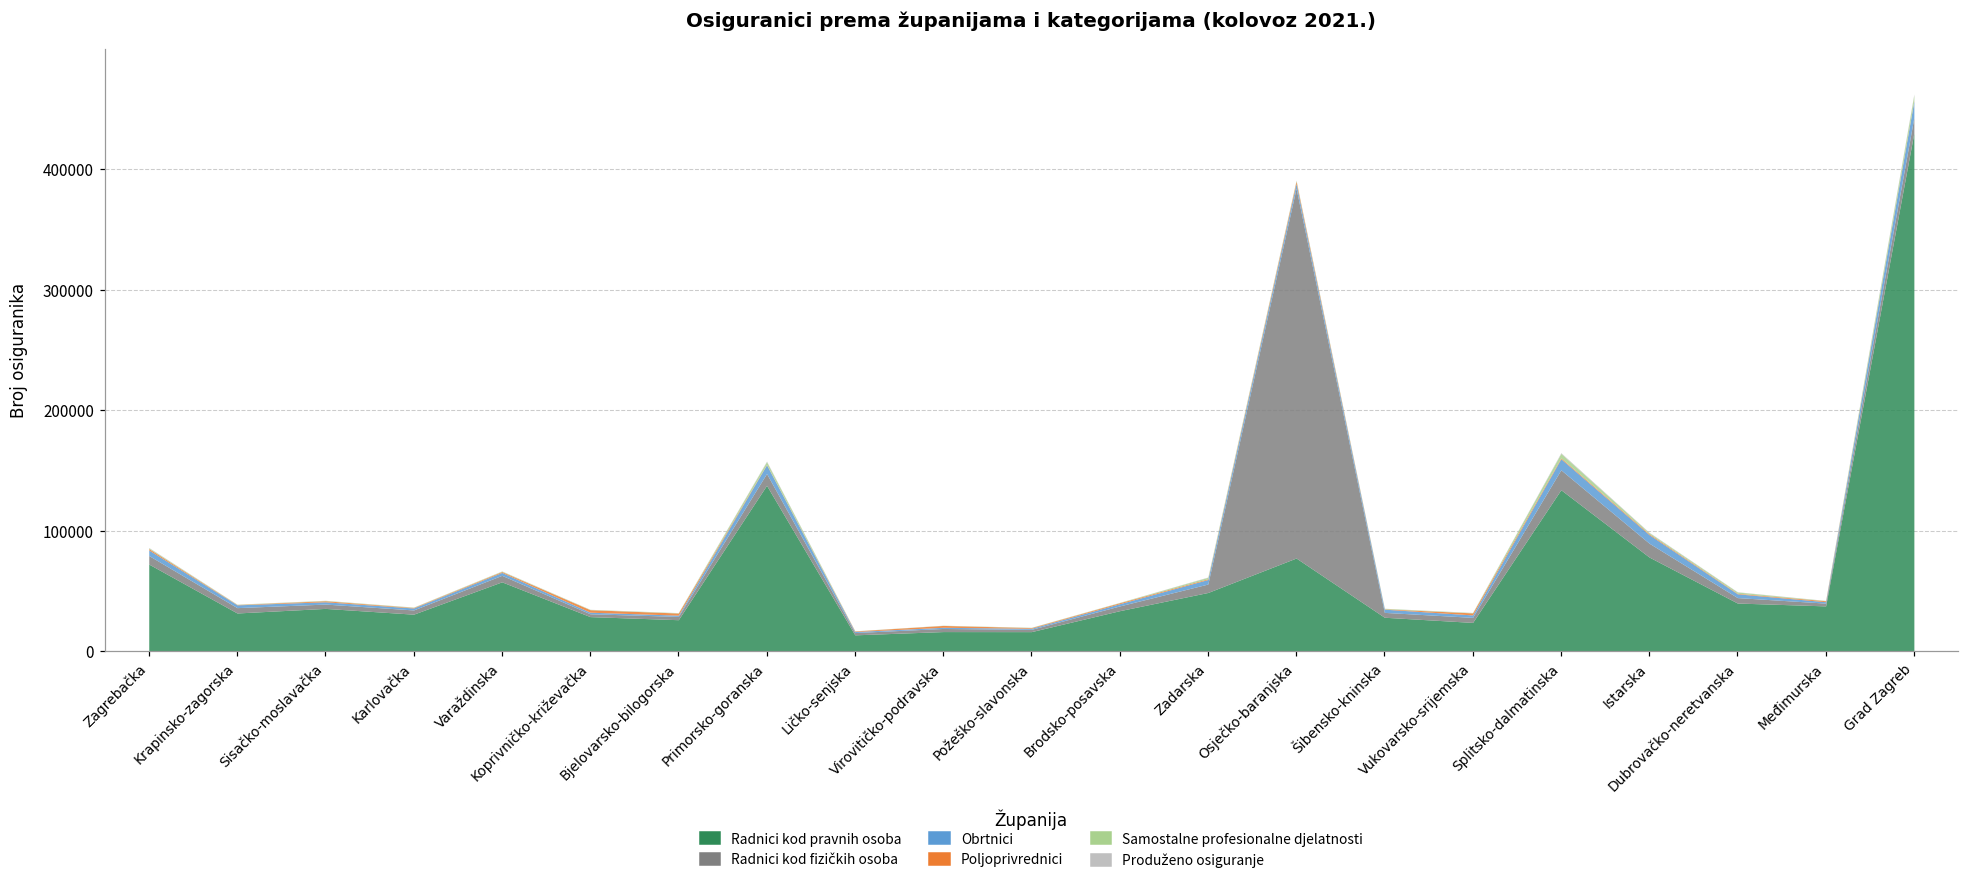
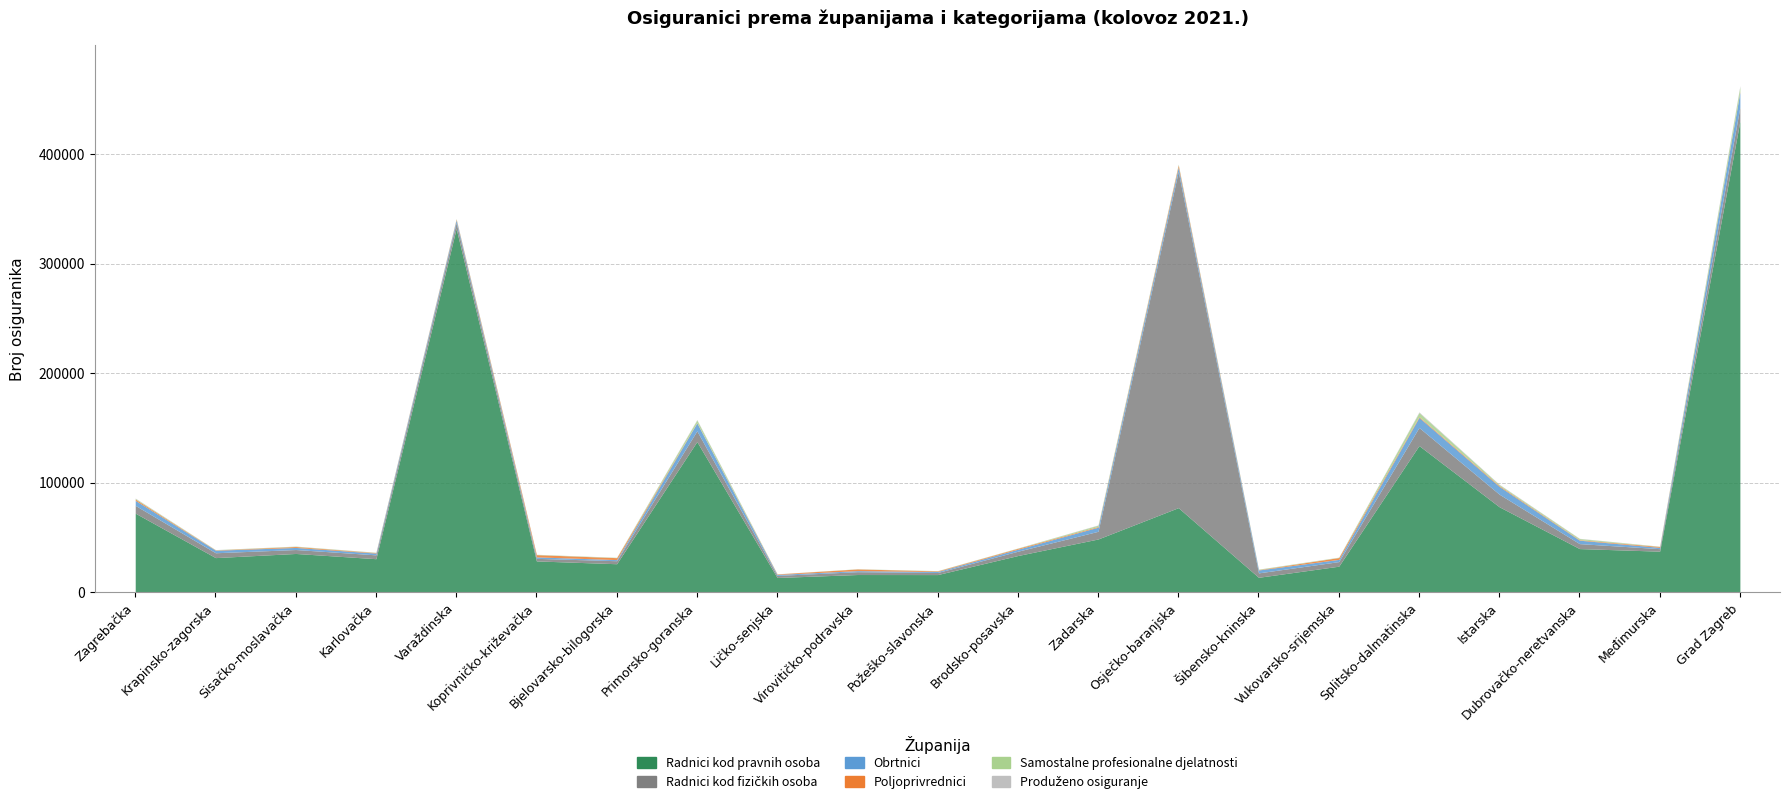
  {
    "Radnici kod pravnih osoba": {
      "Zagrebačka": 72000,
      "Krapinsko-zagorska": 32000,
      "Sisačko-moslavačka": 35000,
      "Karlovačka": 31000,
-     "Varaždinska": 58000,
+     "Varaždinska": 332000,
      "Koprivničko-križevačka": 29000,
      "Bjelovarsko-bilogorska": 26000,
      "Primorsko-goranska": 138000,
      "Virovitičko-podravska": 16000,
      "Brodsko-posavska": 34000,
      "Zadarska": 49000,
      "Osječko-baranjska": 77000,
-     "Šibensko-kninska": 28000,
+     "Šibensko-kninska": 14000,
      "Vukovarsko-srijemska": 24000,
      "Splitsko-dalmatinska": 134000,
      "Istarska": 78000,
      "Dubrovačko-neretvanska": 40000,
      "Grad Zagreb": 430000
    },
    "Radnici kod fizičkih osoba": {
      "Zagrebačka": 7000,
      "Varaždinska": 5000,
      "Primorsko-goranska": 10000,
      "Zadarska": 7000,
      "Osječko-baranjska": 307000,
      "Šibensko-kninska": 4000,
      "Splitsko-dalmatinska": 17000,
      "Istarska": 11000,
      "Dubrovačko-neretvanska": 5000,
      "Grad Zagreb": 13000
    }
  }
